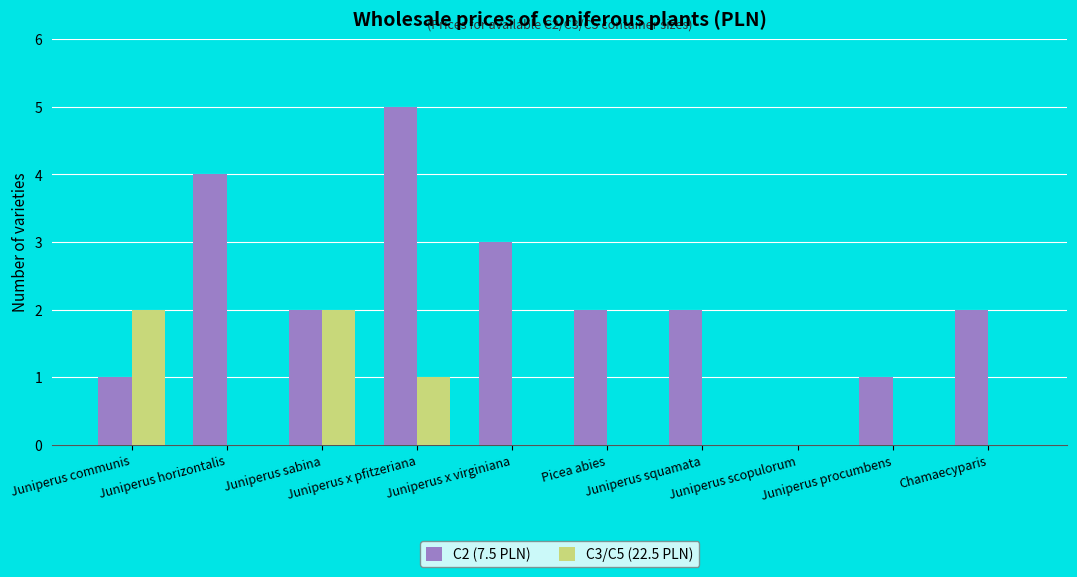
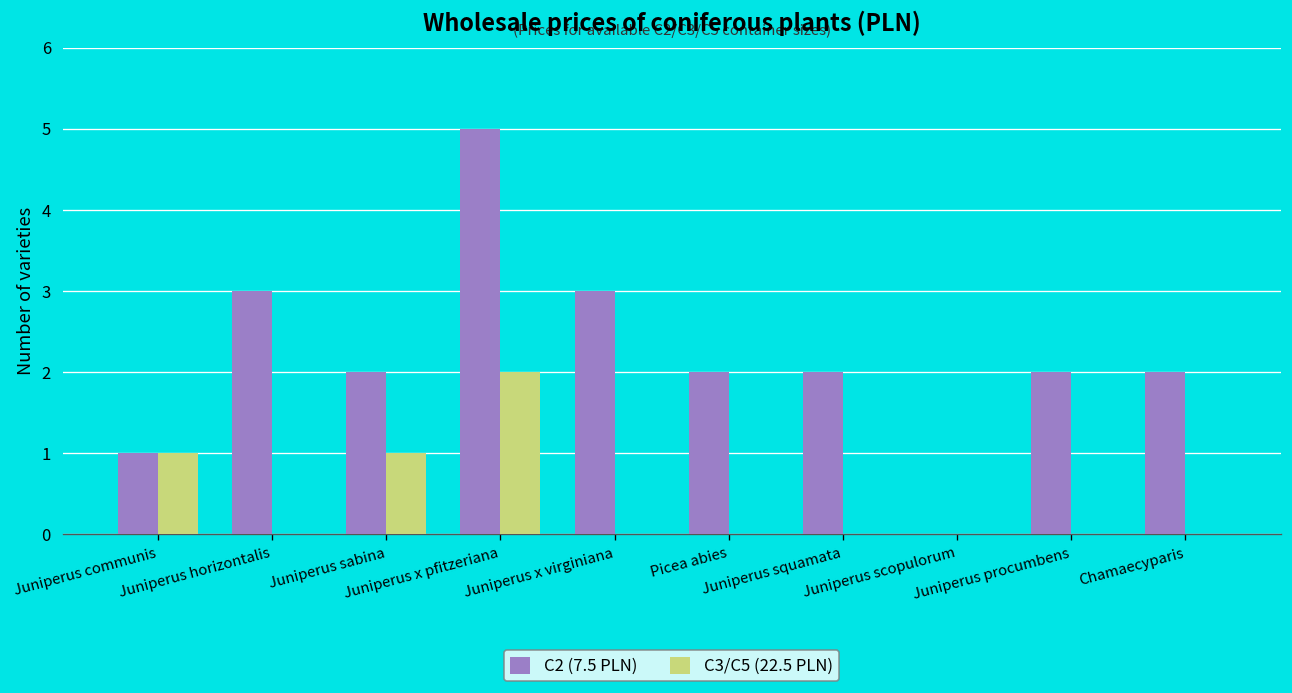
  {
    "C2 (7.5 PLN)": {
      "Juniperus communis": 1,
-     "Juniperus horizontalis": 4,
+     "Juniperus horizontalis": 3,
      "Juniperus sabina": 2,
      "Juniperus x pfitzeriana": 5,
      "Juniperus x virginiana": 3,
      "Picea abies": 2,
      "Juniperus squamata": 2,
      "Juniperus scopulorum": 0,
-     "Juniperus procumbens": 1,
+     "Juniperus procumbens": 2,
      "Chamaecyparis": 2
    },
    "C3/C5 (22.5 PLN)": {
-     "Juniperus communis": 2,
+     "Juniperus communis": 1,
      "Juniperus horizontalis": 0,
-     "Juniperus sabina": 2,
-     "Juniperus x pfitzeriana": 1,
+     "Juniperus sabina": 1,
+     "Juniperus x pfitzeriana": 2,
      "Juniperus x virginiana": 0,
      "Picea abies": 0,
      "Juniperus squamata": 0,
      "Juniperus scopulorum": 0,
      "Juniperus procumbens": 0,
      "Chamaecyparis": 0
    }
  }
